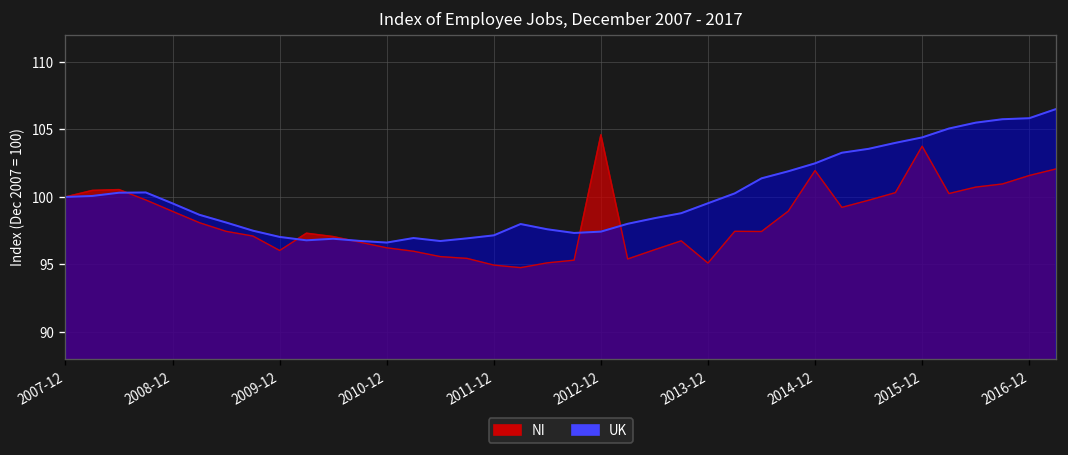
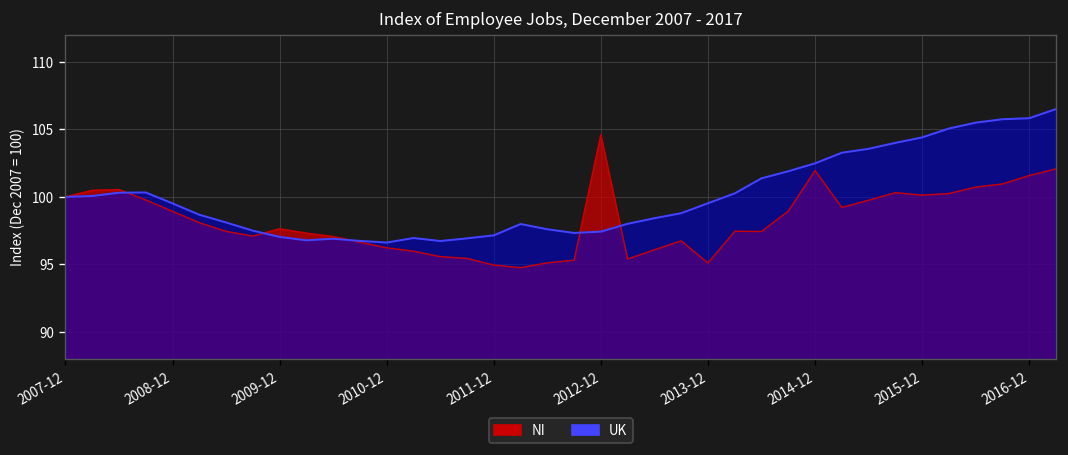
  {
    "NI": {
      "2008-12": 98.9,
-     "2009-12": 96.0,
+     "2009-12": 97.6,
      "2010-12": 96.2,
      "2011-12": 95.0,
      "2012-12": 104.6,
      "2013-12": 95.1,
      "2014-12": 102.0,
-     "2015-12": 103.8,
+     "2015-12": 100.1,
      "2016-12": 101.6
    }
  }
